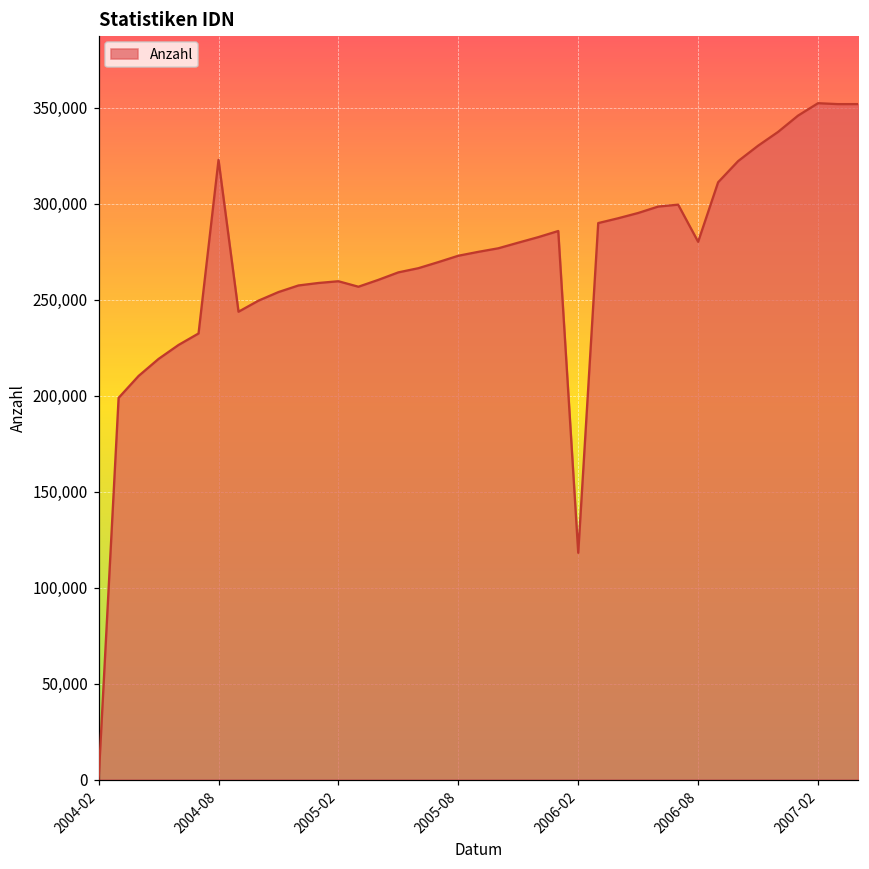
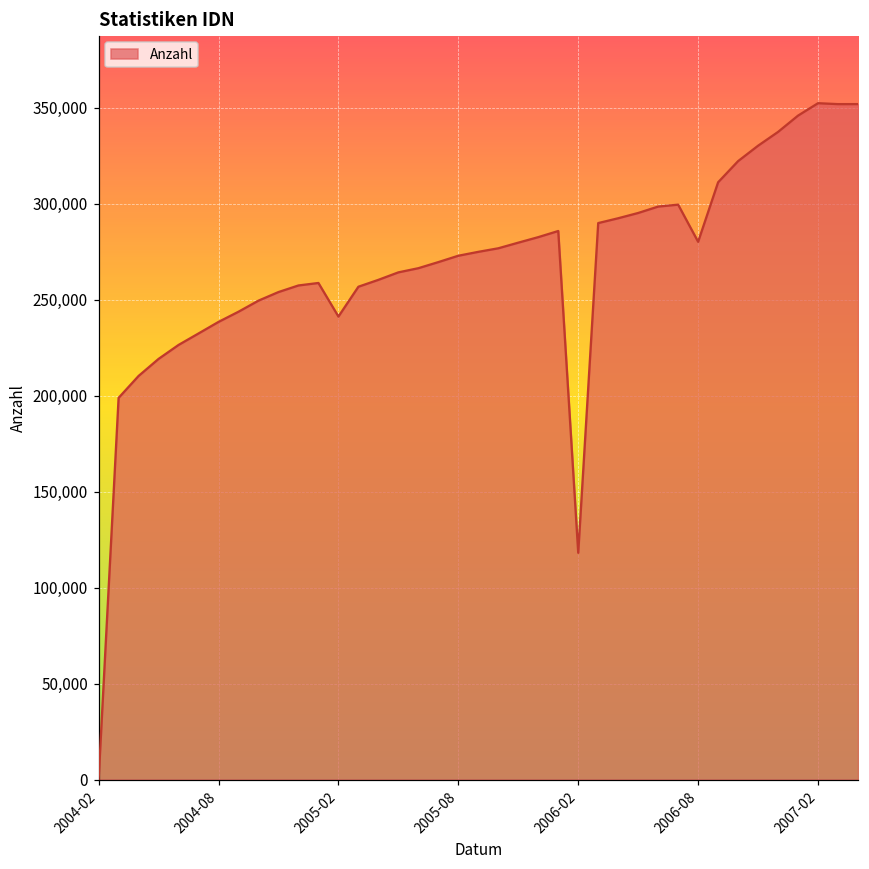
  {
    "2004-02": "0",
-   "2004-08": "323,000",
-   "2005-02": "260,000",
+   "2004-08": "238,000",
+   "2005-02": "241,000",
    "2005-08": "273,000",
    "2006-02": "118,000",
    "2006-08": "280,000",
    "2007-02": "352,000"
  }
